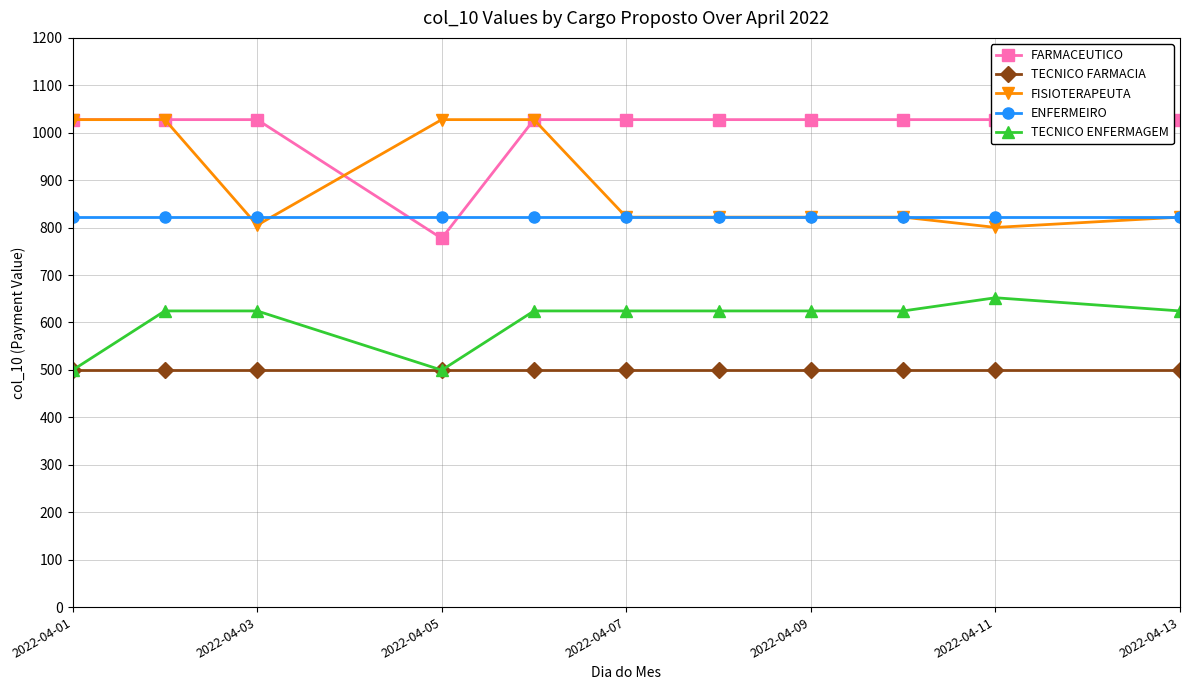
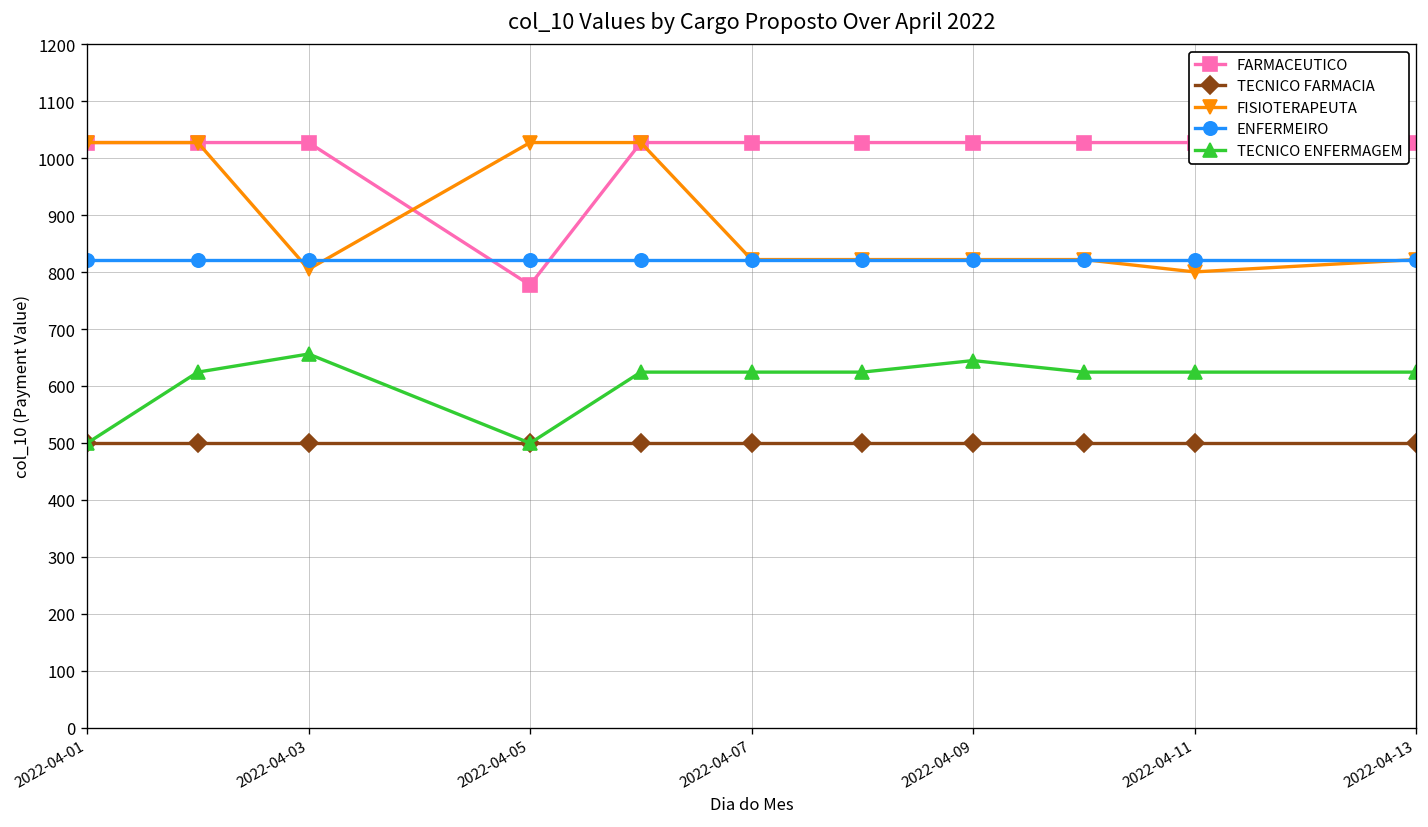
  {
    "FARMACEUTICO": {
      "2022-04-03": 1030,
      "2022-04-05": 780,
      "2022-04-07": 1030,
      "2022-04-09": 1030,
      "2022-04-13": 1030
    },
    "TECNICO FARMACIA": {
      "2022-04-03": 500,
      "2022-04-07": 500,
      "2022-04-09": 500,
      "2022-04-11": 500,
      "2022-04-13": 500
    },
    "FISIOTERAPEUTA": {
      "2022-04-03": 810,
      "2022-04-05": 1030,
      "2022-04-11": 800
    },
    "ENFERMEIRO": {
      "2022-04-01": 820,
      "2022-04-03": 820,
      "2022-04-05": 820,
      "2022-04-11": 820
    },
    "TECNICO ENFERMAGEM": {
-     "2022-04-03": 620,
+     "2022-04-03": 660,
      "2022-04-07": 620,
-     "2022-04-09": 620,
-     "2022-04-11": 650,
+     "2022-04-09": 640,
+     "2022-04-11": 620,
      "2022-04-13": 620
    }
  }
